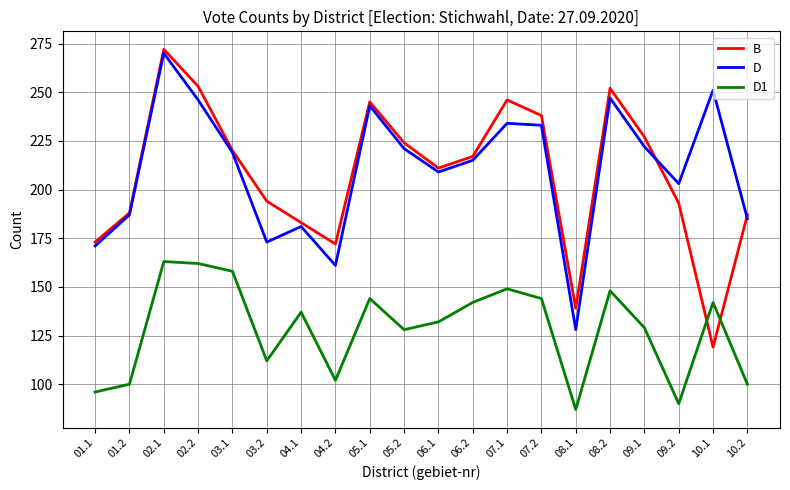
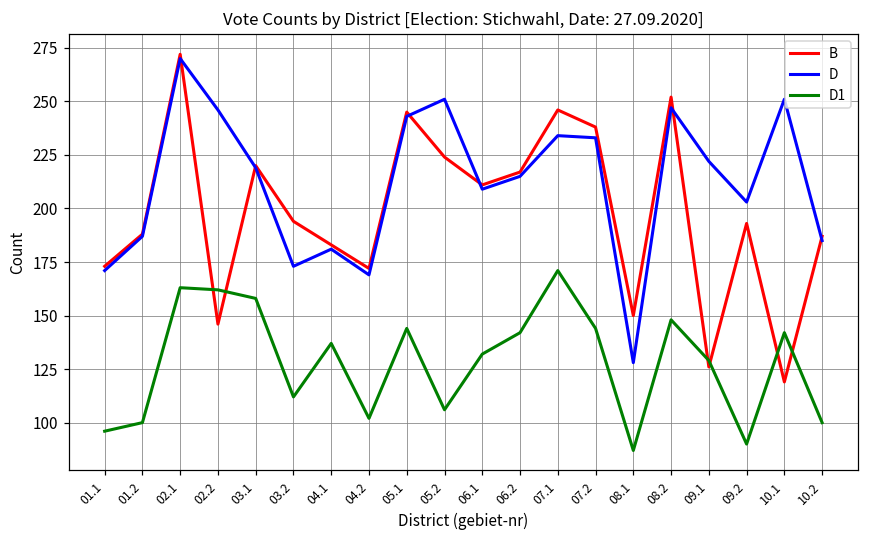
  {
    "B": {
      "01.1": 173,
      "02.1": 272,
-     "02.2": 253,
+     "02.2": 146,
      "03.2": 194,
      "04.1": 183,
      "04.2": 172,
      "05.1": 245,
      "05.2": 224,
      "06.1": 211,
      "06.2": 217,
      "07.1": 246,
      "07.2": 238,
-     "08.1": 139,
+     "08.1": 150,
      "08.2": 252,
-     "09.1": 227,
+     "09.1": 126,
      "09.2": 193,
      "10.1": 119,
      "10.2": 187
    },
    "D": {
      "01.1": 171,
      "02.1": 270,
      "02.2": 246,
      "03.2": 173,
      "04.1": 181,
-     "04.2": 161,
+     "04.2": 169,
      "05.1": 243,
-     "05.2": 221,
+     "05.2": 251,
      "06.1": 209,
      "06.2": 215,
      "07.1": 234,
      "07.2": 233,
      "08.1": 128,
      "08.2": 247,
      "09.1": 222,
      "09.2": 203,
      "10.2": 185
    },
    "D1": {
      "01.1": 96,
      "01.2": 100,
      "02.1": 163,
      "02.2": 162,
      "03.1": 158,
      "03.2": 112,
      "04.1": 137,
      "04.2": 102,
      "05.1": 144,
-     "05.2": 128,
+     "05.2": 106,
      "06.1": 132,
      "06.2": 142,
-     "07.1": 149,
+     "07.1": 171,
      "07.2": 144,
      "08.1": 87,
      "08.2": 148,
      "09.1": 129,
      "09.2": 90,
      "10.1": 142,
      "10.2": 100
    }
  }
